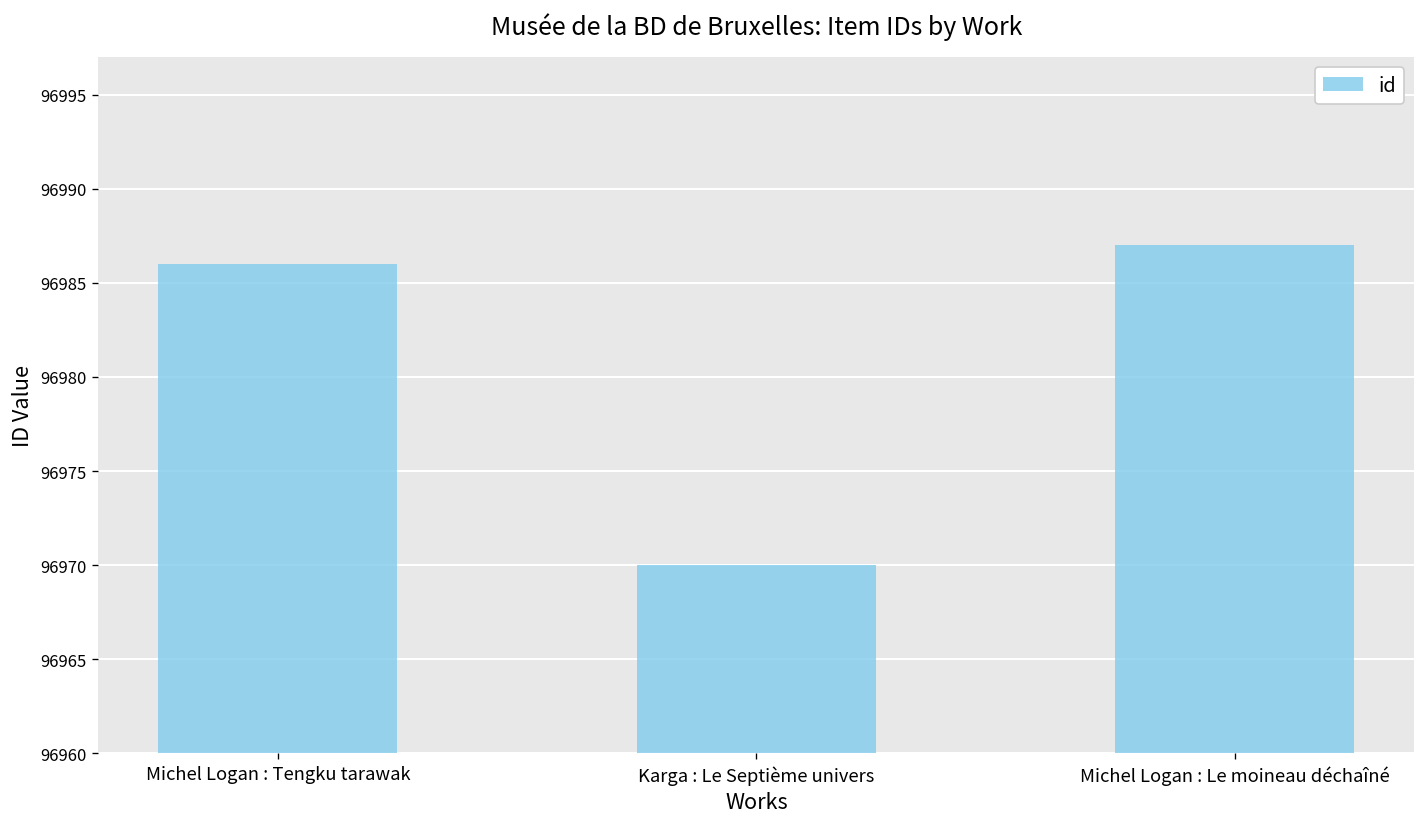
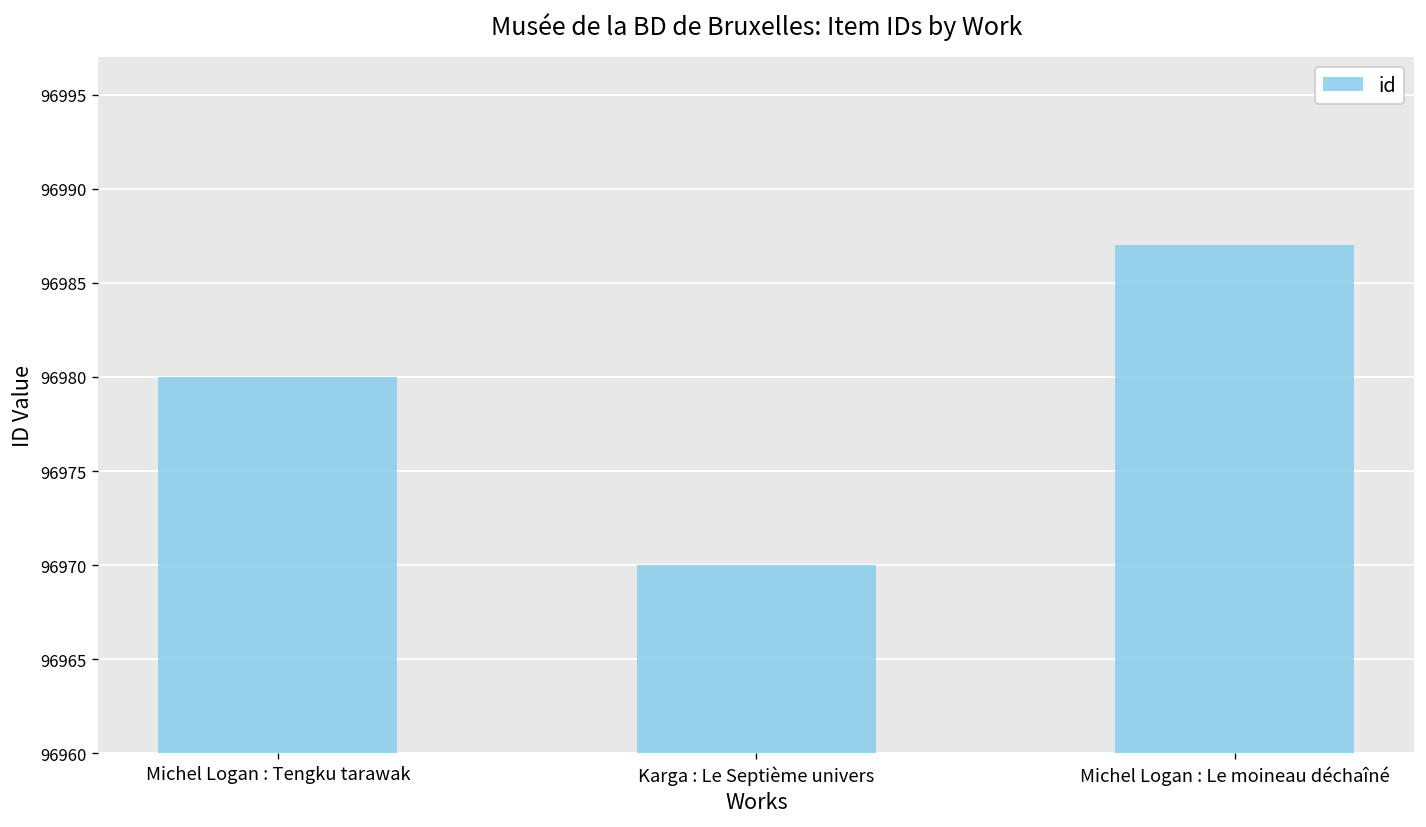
  {
-   "Michel Logan : Tengku tarawak": 96986,
+   "Michel Logan : Tengku tarawak": 96980,
    "Karga : Le Septième univers": 96970,
    "Michel Logan : Le moineau déchaîné": 96987
  }
